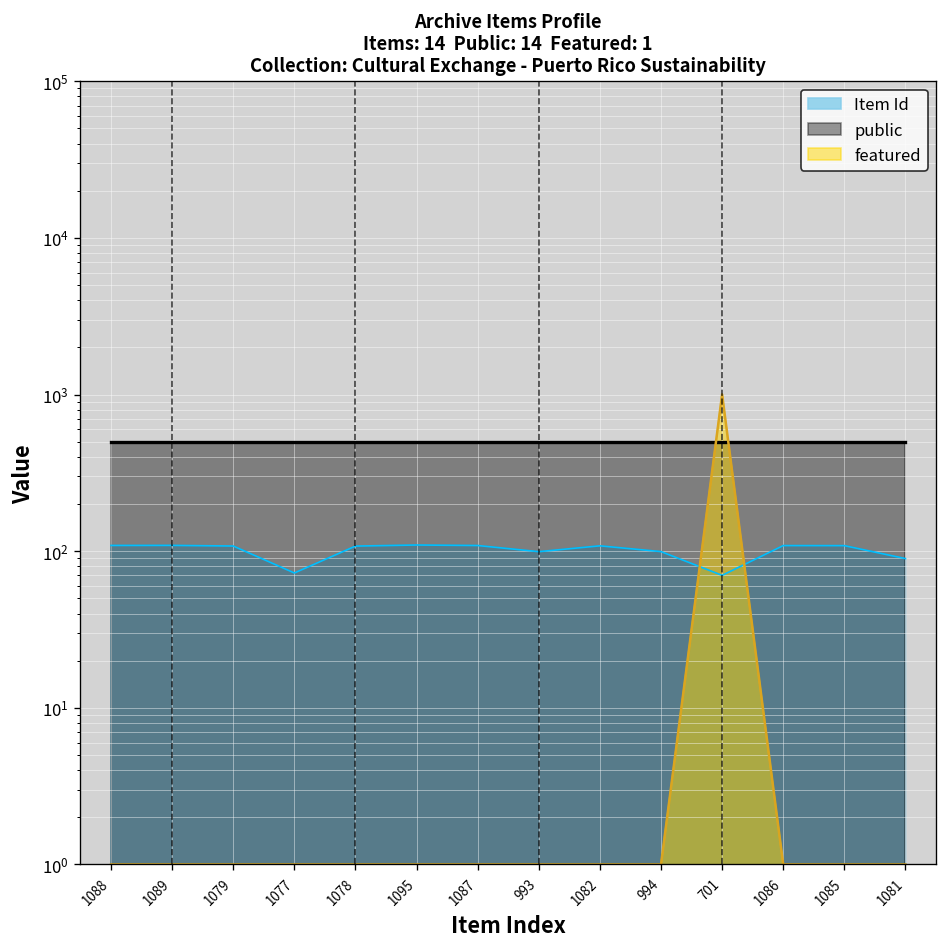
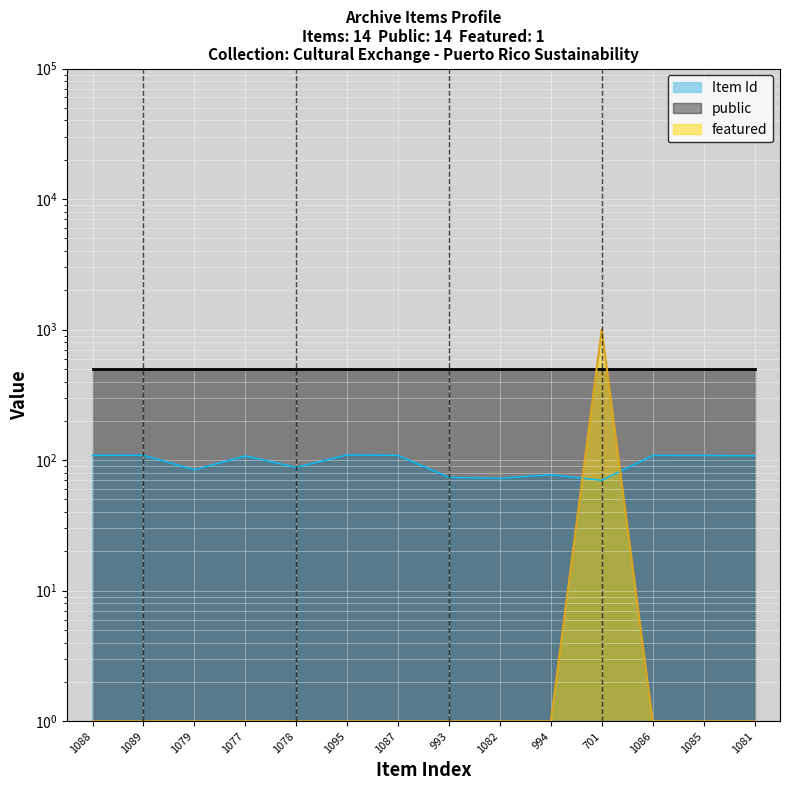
  {
    "Item Id": {
      "1088": 110,
      "1089": 110,
-     "1079": 110,
-     "1077": 70,
-     "1078": 110,
+     "1079": 80,
+     "1077": 110,
+     "1078": 90,
      "1095": 110,
      "1087": 110,
-     "993": 100,
-     "1082": 110,
-     "994": 100,
+     "993": 70,
+     "1082": 70,
+     "994": 80,
      "701": 70,
      "1086": 110,
      "1085": 110,
-     "1081": 90
+     "1081": 110
    },
    "public": {
      "1088": 500,
      "1089": 500,
      "1079": 500,
      "1077": 500,
      "1078": 500,
      "1095": 500,
      "1087": 500,
      "993": 500,
      "1082": 500,
      "994": 500,
      "701": 500,
      "1086": 500,
      "1085": 500,
      "1081": 500
    },
    "featured": {
      "1088": 1,
      "1089": 1,
      "1079": 1,
      "1077": 1,
      "1078": 1,
      "1095": 1,
      "1087": 1,
      "993": 1,
      "1082": 1,
      "994": 1,
      "701": 1000,
      "1086": 1,
      "1085": 1,
      "1081": 1
    }
  }
